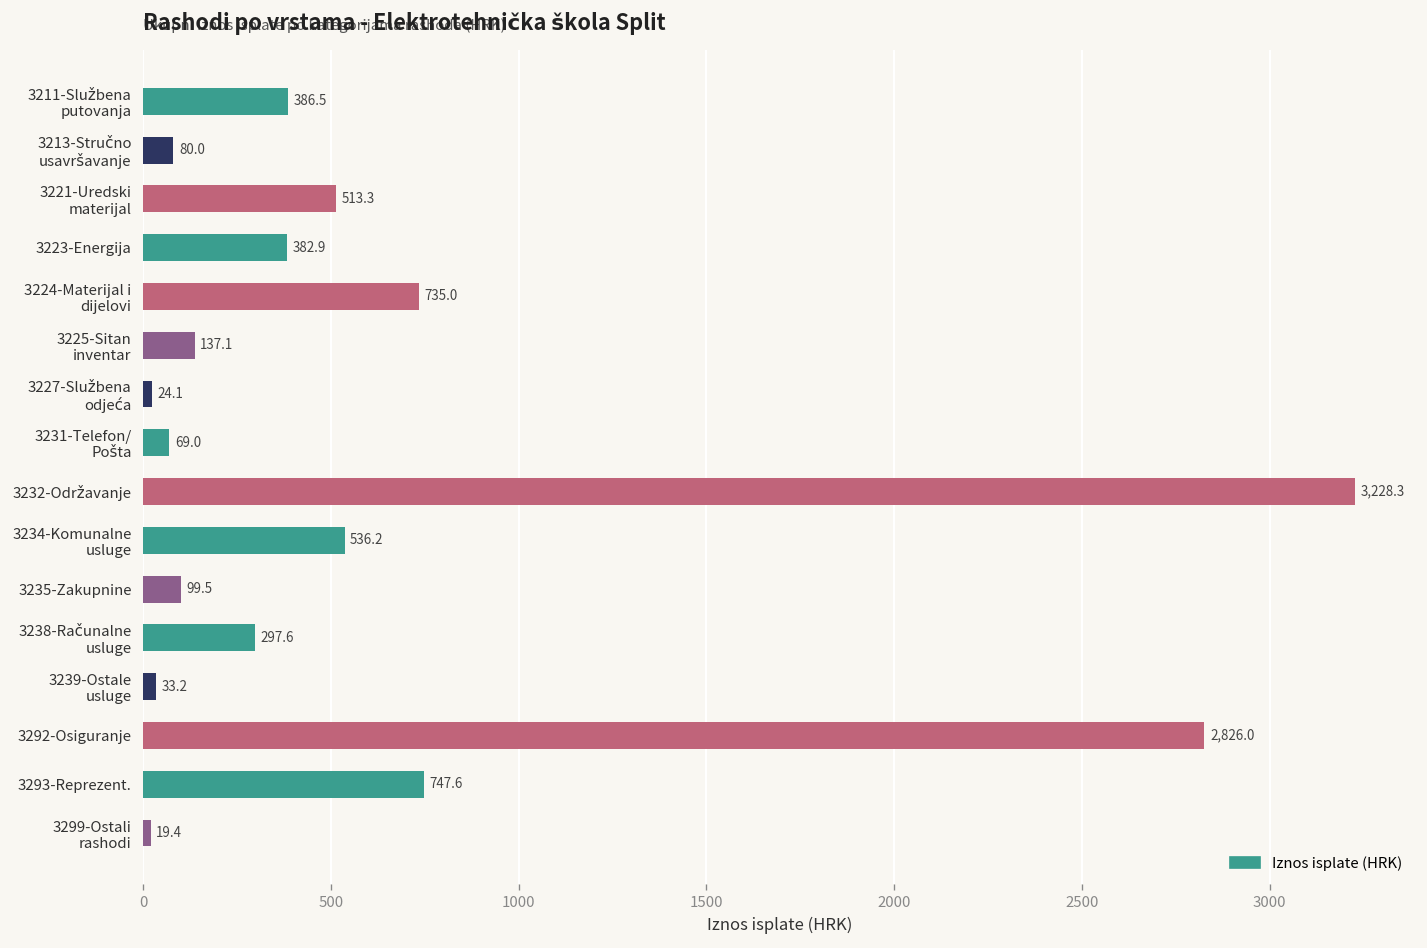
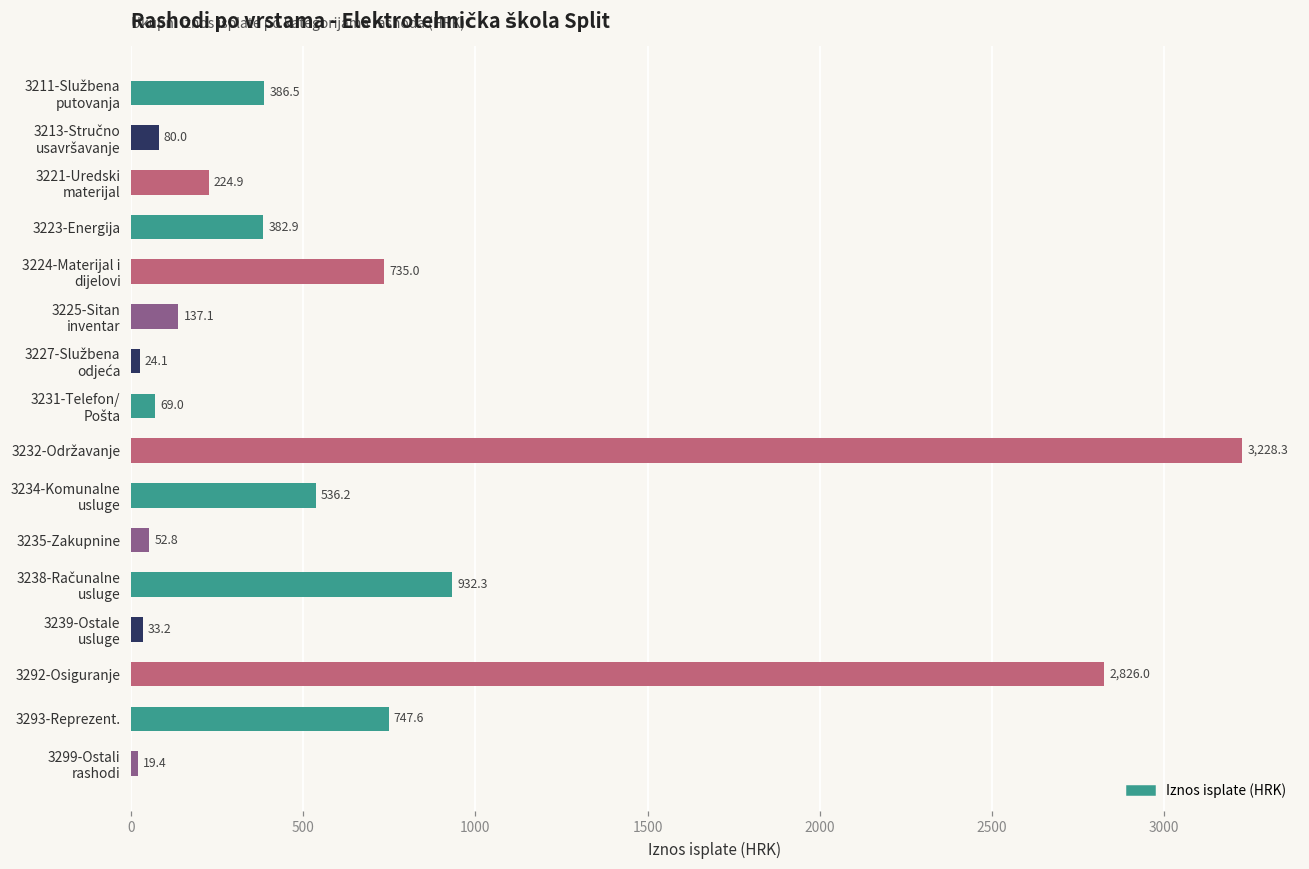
  {
    "3211-Službena putovanja": "386.5",
    "3213-Stručno usavršavanje": "80.0",
-   "3221-Uredski materijal": "513.3",
+   "3221-Uredski materijal": "224.9",
    "3223-Energija": "382.9",
    "3224-Materijal i dijelovi": "735.0",
    "3225-Sitan inventar": "137.1",
    "3227-Službena odjeća": "24.1",
    "3231-Telefon/ Pošta": "69.0",
    "3232-Održavanje": "3,228.3",
    "3234-Komunalne usluge": "536.2",
-   "3235-Zakupnine": "99.5",
-   "3238-Računalne usluge": "297.6",
+   "3235-Zakupnine": "52.8",
+   "3238-Računalne usluge": "932.3",
    "3239-Ostale usluge": "33.2",
    "3292-Osiguranje": "2,826.0",
    "3293-Reprezent.": "747.6",
    "3299-Ostali rashodi": "19.4"
  }
